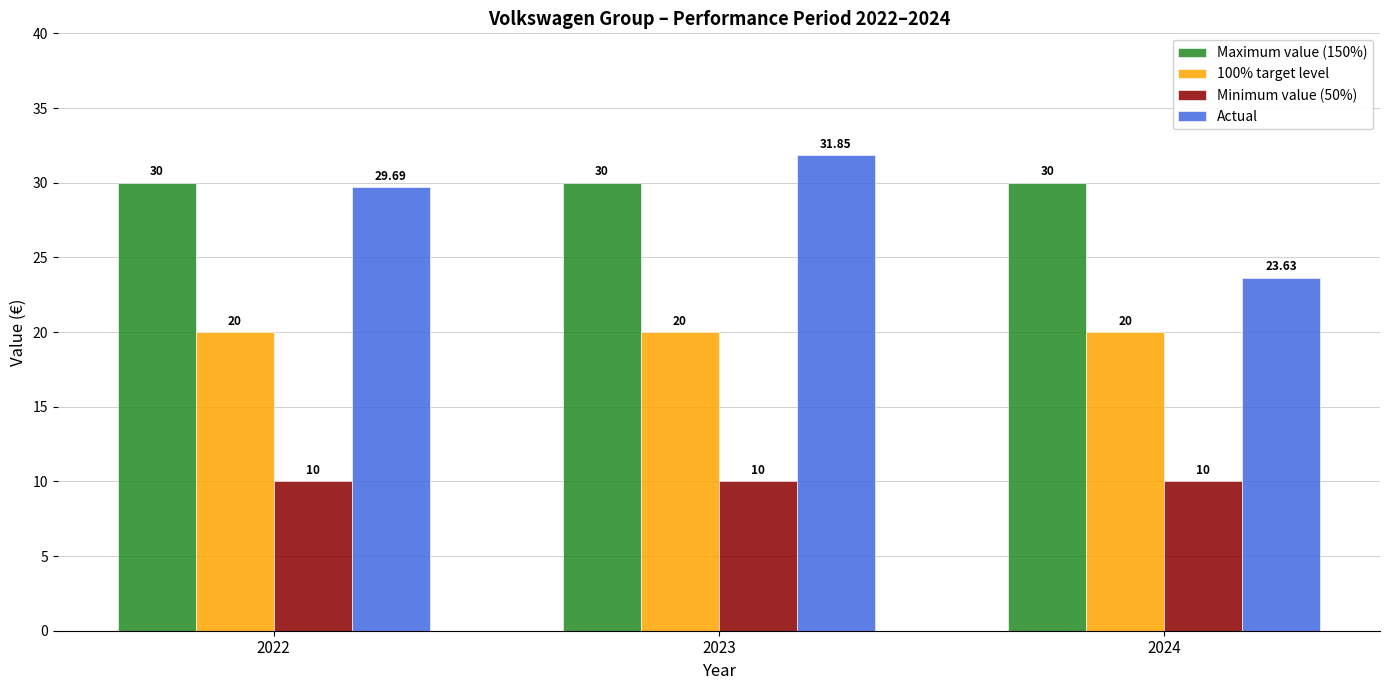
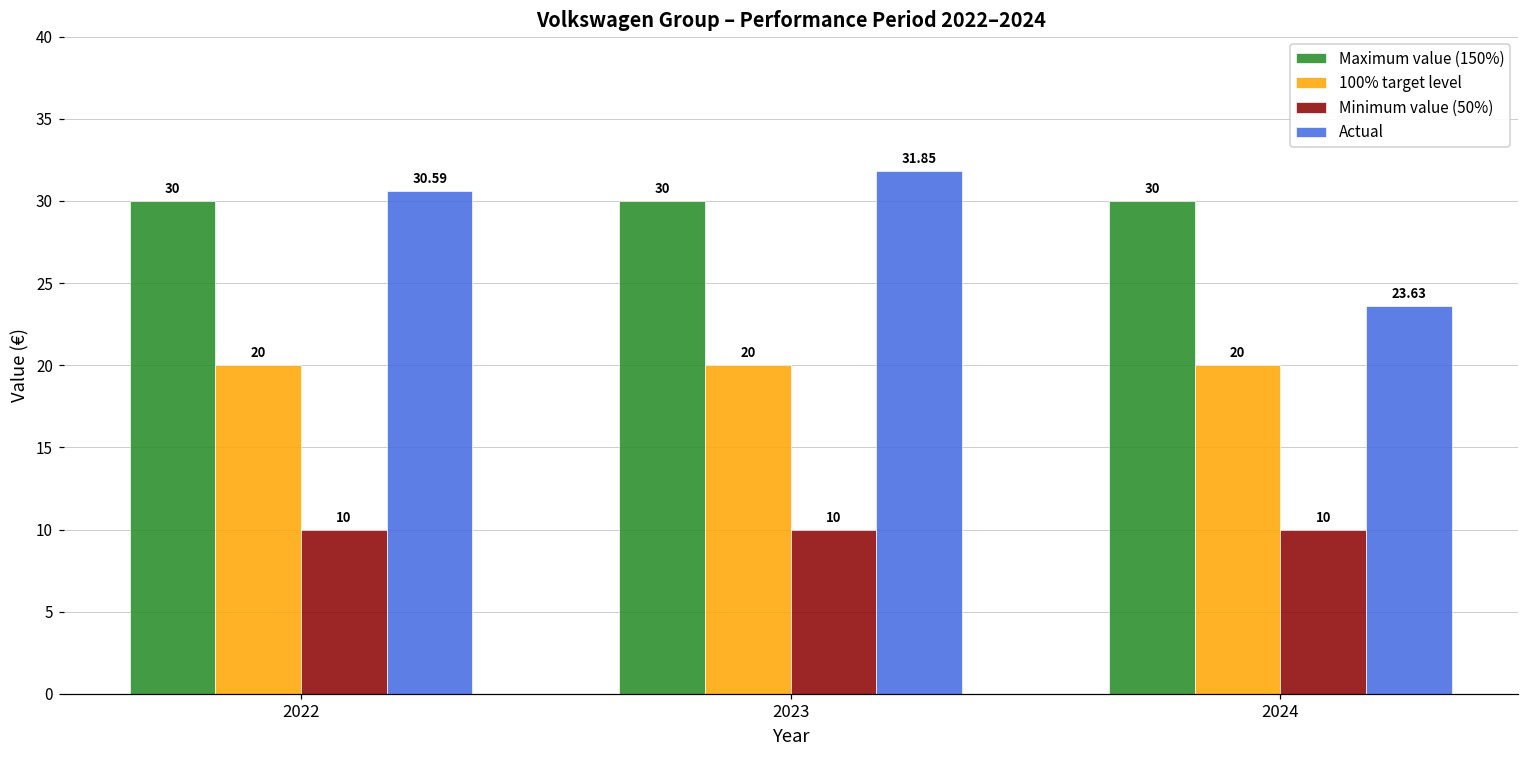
  {
    "Maximum value (150%)": {
      "2022": 30,
      "2023": 30,
      "2024": 30
    },
    "100% target level": {
      "2022": 20,
      "2023": 20,
      "2024": 20
    },
    "Minimum value (50%)": {
      "2022": 10,
      "2023": 10,
      "2024": 10
    },
    "Actual": {
-     "2022": 29.69,
+     "2022": 30.59,
      "2023": 31.85,
      "2024": 23.63
    }
  }
